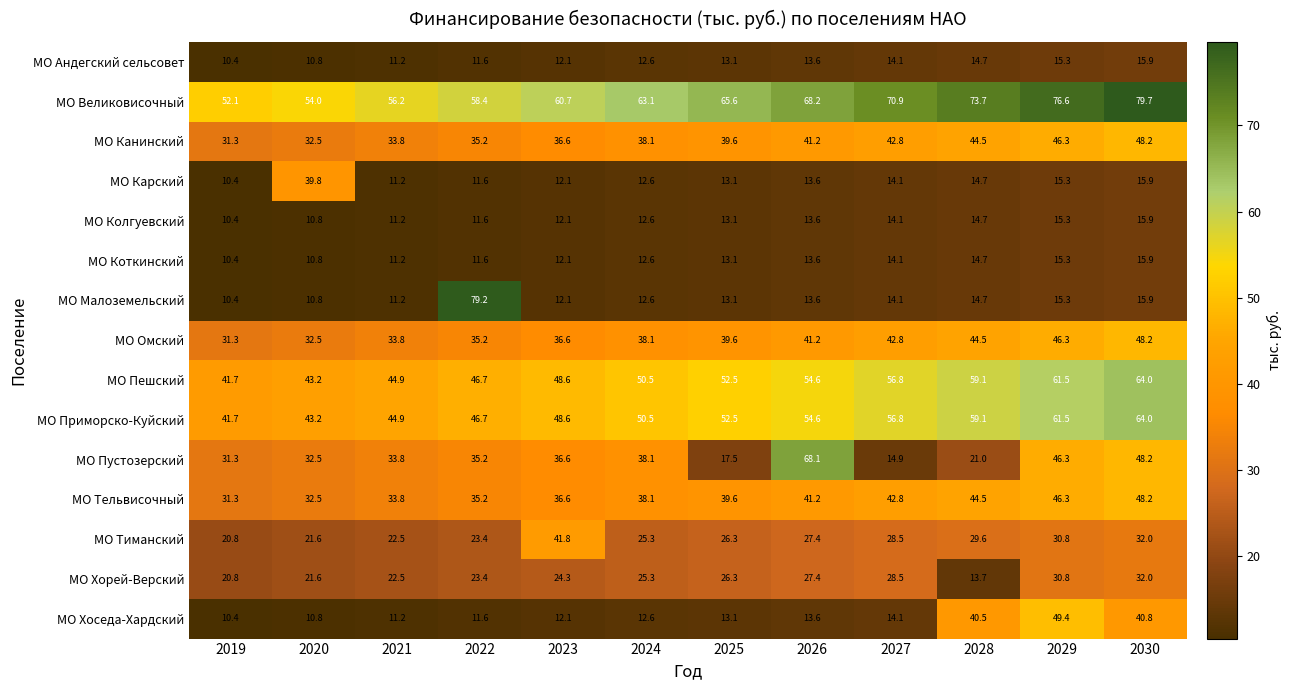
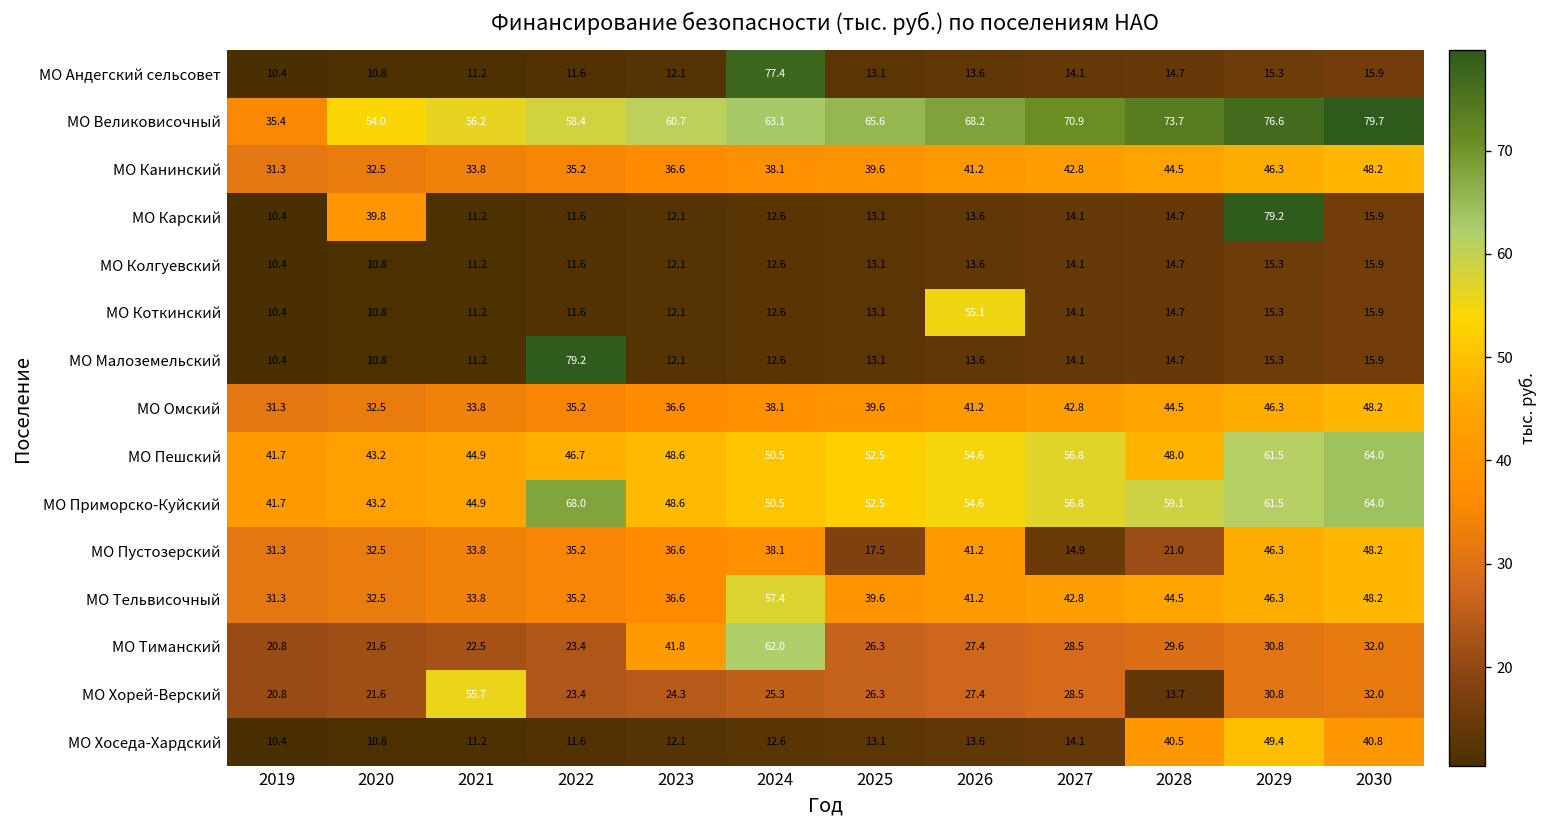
  {
    "МО Андегский сельсовет": {
      "2019": 10.4,
      "2020": 10.8,
      "2021": 11.2,
      "2022": 11.6,
      "2023": 12.1,
-     "2024": 12.6,
+     "2024": 77.4,
      "2025": 13.1,
      "2026": 13.6,
      "2027": 14.1,
      "2028": 14.7,
      "2029": 15.3,
      "2030": 15.9
    },
    "МО Великовисочный": {
-     "2019": 52.1,
+     "2019": 35.4,
      "2020": 54.0,
      "2021": 56.2,
      "2022": 58.4,
      "2023": 60.7,
      "2024": 63.1,
      "2025": 65.6,
      "2026": 68.2,
      "2027": 70.9,
      "2028": 73.7,
      "2029": 76.6,
      "2030": 79.7
    },
    "МО Канинский": {
      "2019": 31.3,
      "2020": 32.5,
      "2021": 33.8,
      "2022": 35.2,
      "2023": 36.6,
      "2024": 38.1,
      "2025": 39.6,
      "2026": 41.2,
      "2027": 42.8,
      "2028": 44.5,
      "2029": 46.3,
      "2030": 48.2
    },
    "МО Карский": {
      "2019": 10.4,
      "2020": 39.8,
      "2021": 11.2,
      "2022": 11.6,
      "2023": 12.1,
      "2024": 12.6,
      "2025": 13.1,
      "2026": 13.6,
      "2027": 14.1,
      "2028": 14.7,
-     "2029": 15.3,
+     "2029": 79.2,
      "2030": 15.9
    },
    "МО Колгуевский": {
      "2019": 10.4,
      "2020": 10.8,
      "2021": 11.2,
      "2022": 11.6,
      "2023": 12.1,
      "2024": 12.6,
      "2025": 13.1,
      "2026": 13.6,
      "2027": 14.1,
      "2028": 14.7,
      "2029": 15.3,
      "2030": 15.9
    },
    "МО Коткинский": {
      "2019": 10.4,
      "2020": 10.8,
      "2021": 11.2,
      "2022": 11.6,
      "2023": 12.1,
      "2024": 12.6,
      "2025": 13.1,
-     "2026": 13.6,
+     "2026": 55.1,
      "2027": 14.1,
      "2028": 14.7,
      "2029": 15.3,
      "2030": 15.9
    },
    "МО Малоземельский": {
      "2019": 10.4,
      "2020": 10.8,
      "2021": 11.2,
      "2022": 79.2,
      "2023": 12.1,
      "2024": 12.6,
      "2025": 13.1,
      "2026": 13.6,
      "2027": 14.1,
      "2028": 14.7,
      "2029": 15.3,
      "2030": 15.9
    },
    "МО Омский": {
      "2019": 31.3,
      "2020": 32.5,
      "2021": 33.8,
      "2022": 35.2,
      "2023": 36.6,
      "2024": 38.1,
      "2025": 39.6,
      "2026": 41.2,
      "2027": 42.8,
      "2028": 44.5,
      "2029": 46.3,
      "2030": 48.2
    },
    "МО Пешский": {
      "2019": 41.7,
      "2020": 43.2,
      "2021": 44.9,
      "2022": 46.7,
      "2023": 48.6,
      "2024": 50.5,
      "2025": 52.5,
      "2026": 54.6,
      "2027": 56.8,
-     "2028": 59.1,
+     "2028": 48.0,
      "2029": 61.5,
      "2030": 64.0
    },
    "МО Приморско-Куйский": {
      "2019": 41.7,
      "2020": 43.2,
      "2021": 44.9,
-     "2022": 46.7,
+     "2022": 68.0,
      "2023": 48.6,
      "2024": 50.5,
      "2025": 52.5,
      "2026": 54.6,
      "2027": 56.8,
      "2028": 59.1,
      "2029": 61.5,
      "2030": 64.0
    },
    "МО Пустозерский": {
      "2019": 31.3,
      "2020": 32.5,
      "2021": 33.8,
      "2022": 35.2,
      "2023": 36.6,
      "2024": 38.1,
      "2025": 17.5,
-     "2026": 68.1,
+     "2026": 41.2,
      "2027": 14.9,
      "2028": 21.0,
      "2029": 46.3,
      "2030": 48.2
    },
    "МО Тельвисочный": {
      "2019": 31.3,
      "2020": 32.5,
      "2021": 33.8,
      "2022": 35.2,
      "2023": 36.6,
-     "2024": 38.1,
+     "2024": 57.4,
      "2025": 39.6,
      "2026": 41.2,
      "2027": 42.8,
      "2028": 44.5,
      "2029": 46.3,
      "2030": 48.2
    },
    "МО Тиманский": {
      "2019": 20.8,
      "2020": 21.6,
      "2021": 22.5,
      "2022": 23.4,
      "2023": 41.8,
-     "2024": 25.3,
+     "2024": 62.0,
      "2025": 26.3,
      "2026": 27.4,
      "2027": 28.5,
      "2028": 29.6,
      "2029": 30.8,
      "2030": 32.0
    },
    "МО Хорей-Верский": {
      "2019": 20.8,
      "2020": 21.6,
-     "2021": 22.5,
+     "2021": 55.7,
      "2022": 23.4,
      "2023": 24.3,
      "2024": 25.3,
      "2025": 26.3,
      "2026": 27.4,
      "2027": 28.5,
      "2028": 13.7,
      "2029": 30.8,
      "2030": 32.0
    },
    "МО Хоседа-Хардский": {
      "2019": 10.4,
      "2020": 10.8,
      "2021": 11.2,
      "2022": 11.6,
      "2023": 12.1,
      "2024": 12.6,
      "2025": 13.1,
      "2026": 13.6,
      "2027": 14.1,
      "2028": 40.5,
      "2029": 49.4,
      "2030": 40.8
    }
  }
